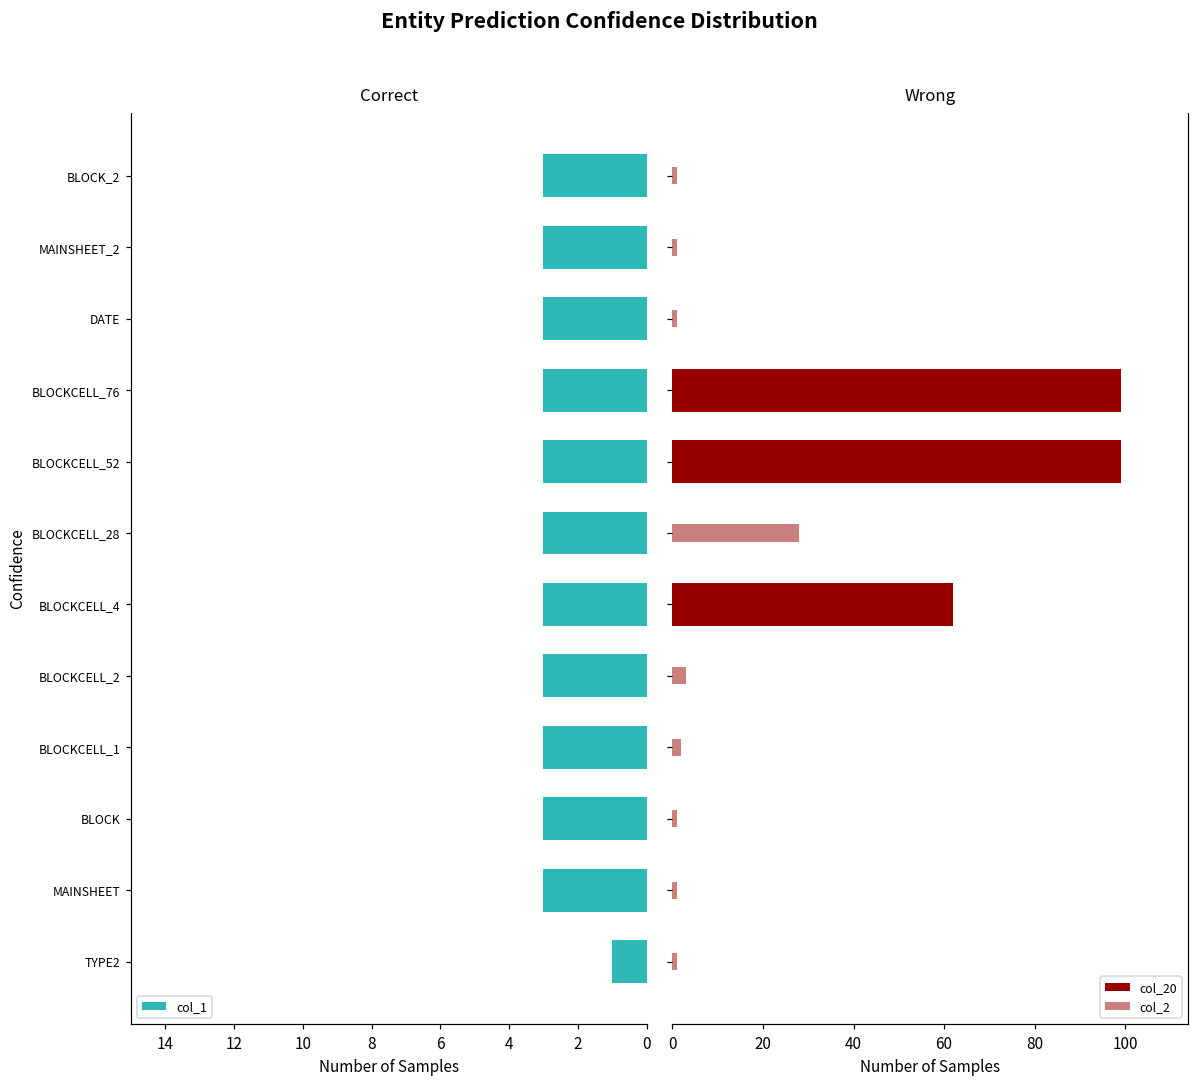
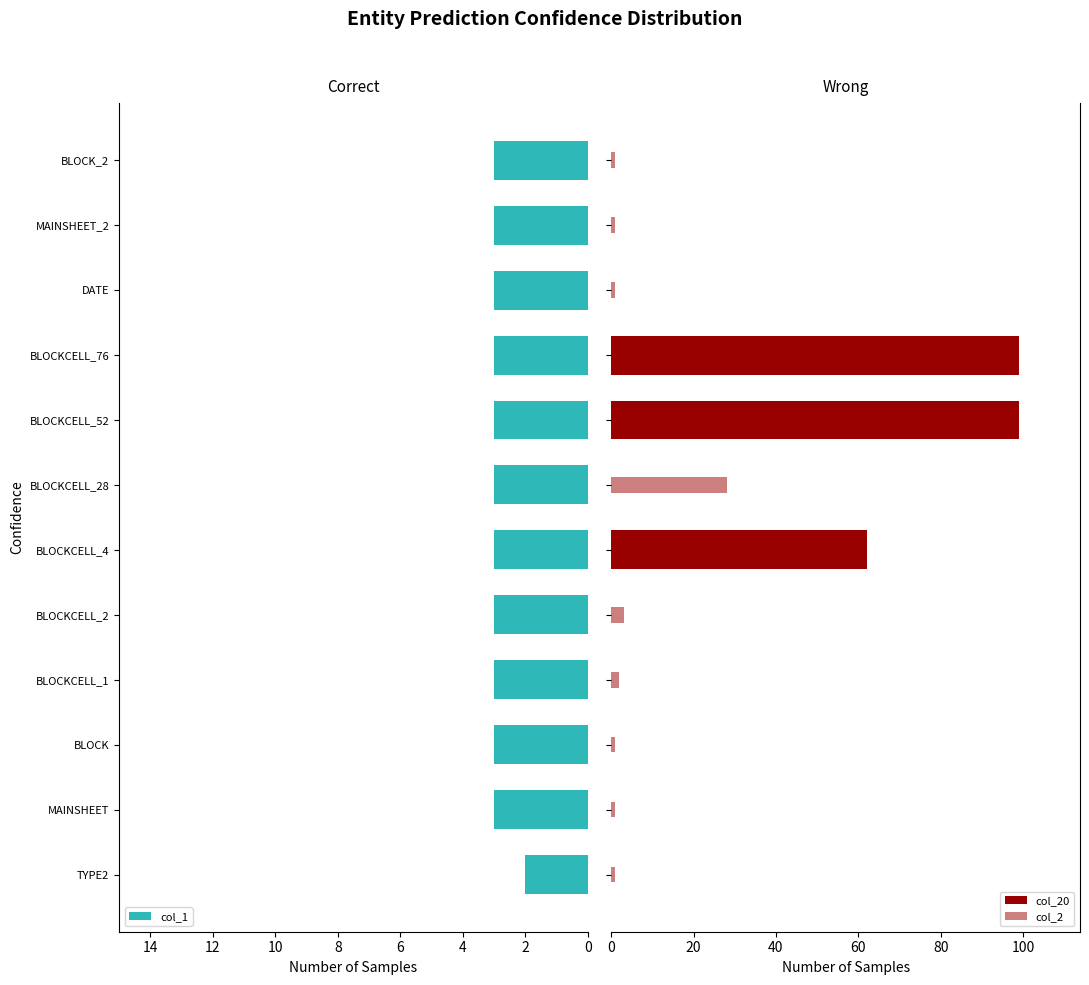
  {
    "Correct": {
      "BLOCK_2": 3,
      "MAINSHEET_2": 3,
      "DATE": 3,
      "BLOCKCELL_76": 3,
      "BLOCKCELL_52": 3,
      "BLOCKCELL_28": 3,
      "BLOCKCELL_4": 3,
      "BLOCKCELL_2": 3,
      "BLOCKCELL_1": 3,
      "BLOCK": 3,
      "MAINSHEET": 3,
-     "TYPE2": 1
+     "TYPE2": 2
    }
  }
